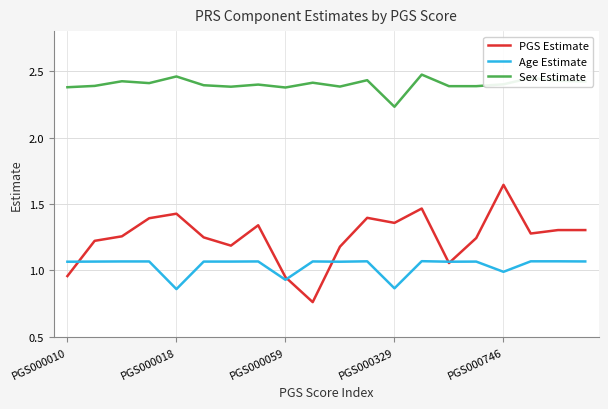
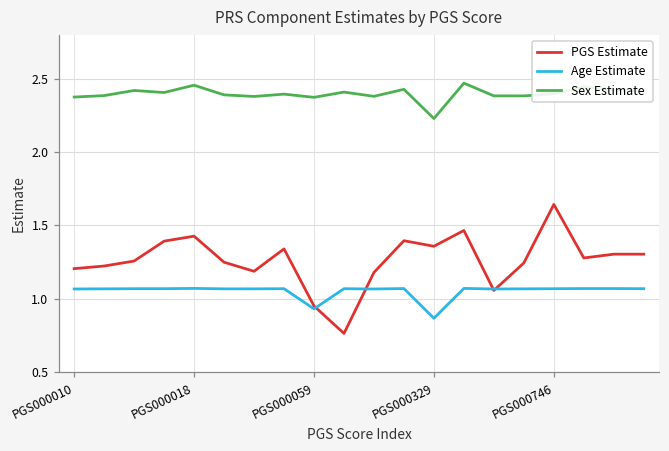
  {
    "PGS Estimate": {
-     "PGS000010": 0.96,
+     "PGS000010": 1.21,
      "PGS000018": 1.43,
      "PGS000059": 0.95,
      "PGS000329": 1.36,
      "PGS000746": 1.64
    },
    "Age Estimate": {
      "PGS000010": 1.07,
-     "PGS000018": 0.86,
+     "PGS000018": 1.07,
      "PGS000059": 0.93,
      "PGS000329": 0.87,
-     "PGS000746": 0.99
+     "PGS000746": 1.07
    },
    "Sex Estimate": {
      "PGS000010": 2.38,
      "PGS000018": 2.46,
      "PGS000059": 2.38,
      "PGS000329": 2.23
    }
  }
